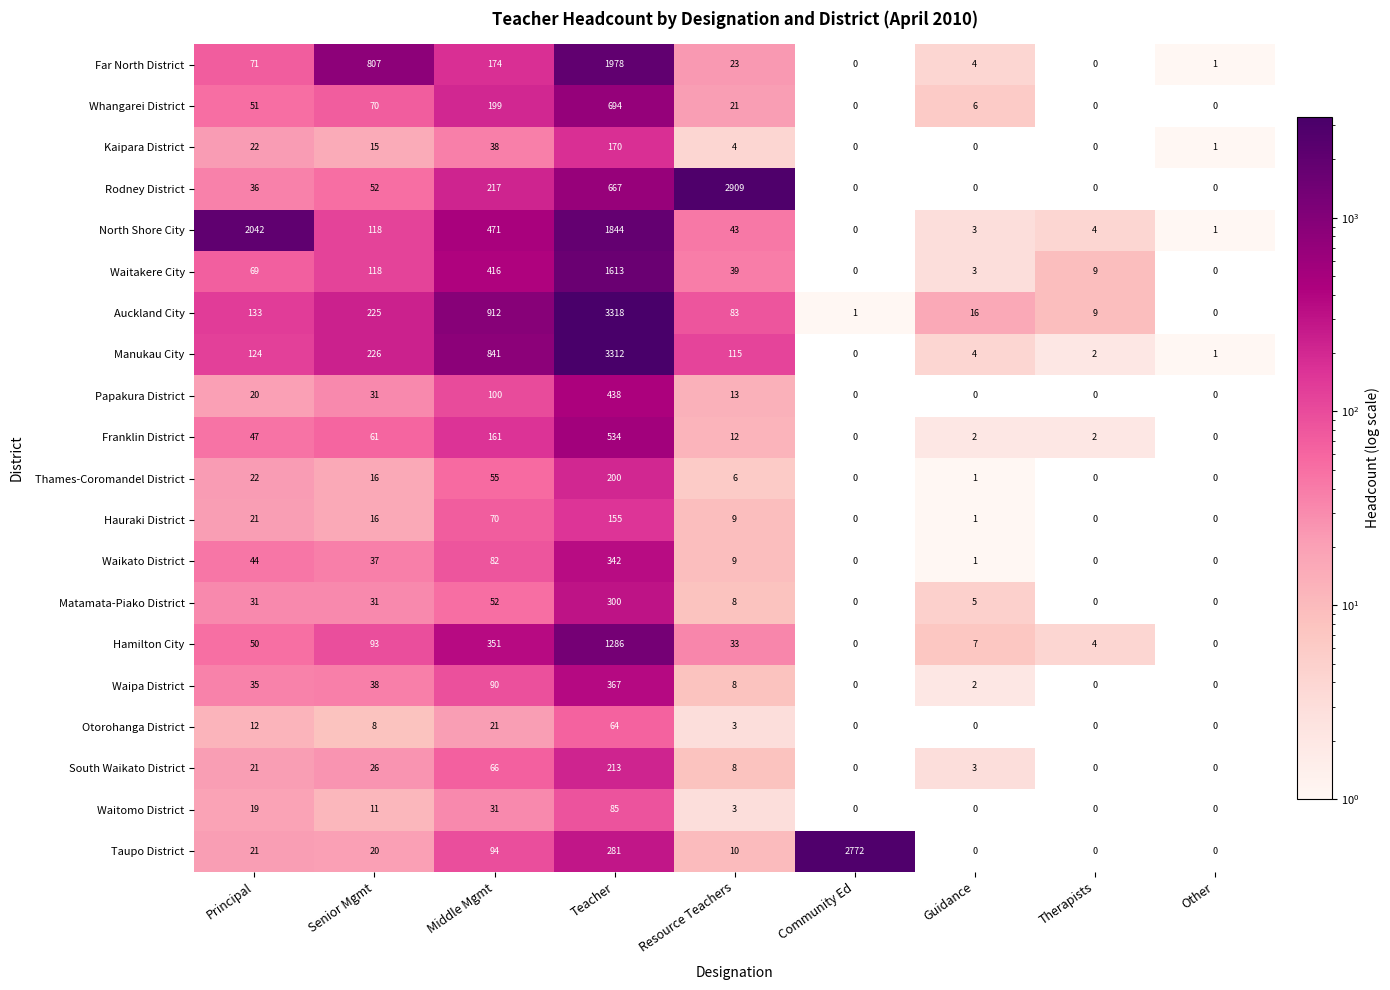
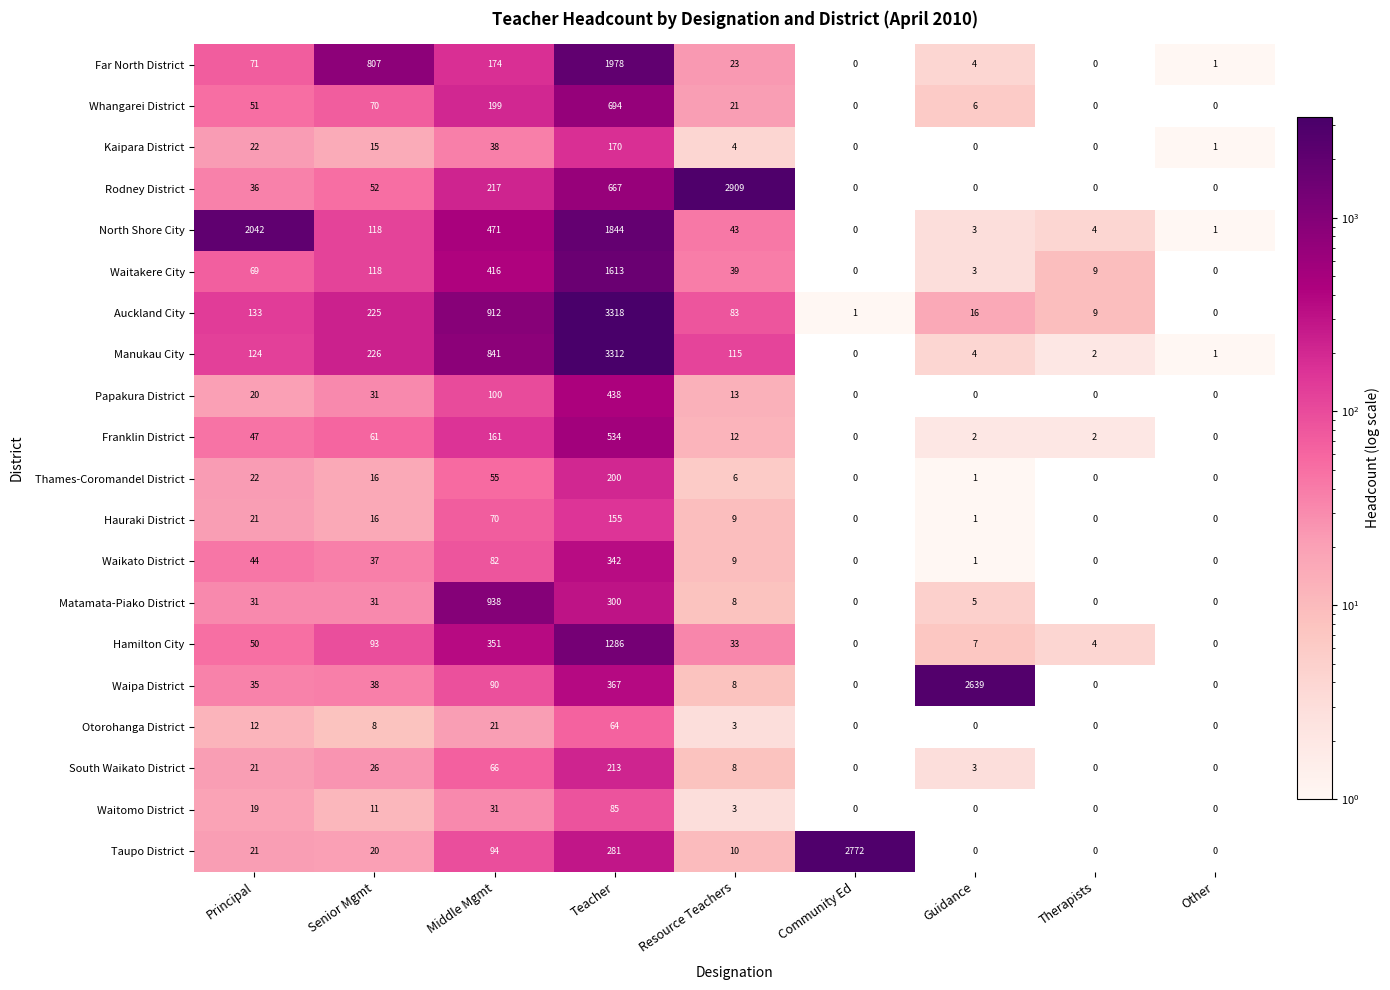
  {
    "Far North District": {
      "Principal": 71,
      "Senior Mgmt": 807,
      "Middle Mgmt": 174,
      "Teacher": 1978,
      "Resource Teachers": 23,
      "Community Ed": 0,
      "Guidance": 4,
      "Therapists": 0,
      "Other": 1
    },
    "Whangarei District": {
      "Principal": 51,
      "Senior Mgmt": 70,
      "Middle Mgmt": 199,
      "Teacher": 694,
      "Resource Teachers": 21,
      "Community Ed": 0,
      "Guidance": 6,
      "Therapists": 0,
      "Other": 0
    },
    "Kaipara District": {
      "Principal": 22,
      "Senior Mgmt": 15,
      "Middle Mgmt": 38,
      "Teacher": 170,
      "Resource Teachers": 4,
      "Community Ed": 0,
      "Guidance": 0,
      "Therapists": 0,
      "Other": 1
    },
    "Rodney District": {
      "Principal": 36,
      "Senior Mgmt": 52,
      "Middle Mgmt": 217,
      "Teacher": 667,
      "Resource Teachers": 2909,
      "Community Ed": 0,
      "Guidance": 0,
      "Therapists": 0,
      "Other": 0
    },
    "North Shore City": {
      "Principal": 2042,
      "Senior Mgmt": 118,
      "Middle Mgmt": 471,
      "Teacher": 1844,
      "Resource Teachers": 43,
      "Community Ed": 0,
      "Guidance": 3,
      "Therapists": 4,
      "Other": 1
    },
    "Waitakere City": {
      "Principal": 69,
      "Senior Mgmt": 118,
      "Middle Mgmt": 416,
      "Teacher": 1613,
      "Resource Teachers": 39,
      "Community Ed": 0,
      "Guidance": 3,
      "Therapists": 9,
      "Other": 0
    },
    "Auckland City": {
      "Principal": 133,
      "Senior Mgmt": 225,
      "Middle Mgmt": 912,
      "Teacher": 3318,
      "Resource Teachers": 83,
      "Community Ed": 1,
      "Guidance": 16,
      "Therapists": 9,
      "Other": 0
    },
    "Manukau City": {
      "Principal": 124,
      "Senior Mgmt": 226,
      "Middle Mgmt": 841,
      "Teacher": 3312,
      "Resource Teachers": 115,
      "Community Ed": 0,
      "Guidance": 4,
      "Therapists": 2,
      "Other": 1
    },
    "Papakura District": {
      "Principal": 20,
      "Senior Mgmt": 31,
      "Middle Mgmt": 100,
      "Teacher": 438,
      "Resource Teachers": 13,
      "Community Ed": 0,
      "Guidance": 0,
      "Therapists": 0,
      "Other": 0
    },
    "Franklin District": {
      "Principal": 47,
      "Senior Mgmt": 61,
      "Middle Mgmt": 161,
      "Teacher": 534,
      "Resource Teachers": 12,
      "Community Ed": 0,
      "Guidance": 2,
      "Therapists": 2,
      "Other": 0
    },
    "Thames-Coromandel District": {
      "Principal": 22,
      "Senior Mgmt": 16,
      "Middle Mgmt": 55,
      "Teacher": 200,
      "Resource Teachers": 6,
      "Community Ed": 0,
      "Guidance": 1,
      "Therapists": 0,
      "Other": 0
    },
    "Hauraki District": {
      "Principal": 21,
      "Senior Mgmt": 16,
      "Middle Mgmt": 70,
      "Teacher": 155,
      "Resource Teachers": 9,
      "Community Ed": 0,
      "Guidance": 1,
      "Therapists": 0,
      "Other": 0
    },
    "Waikato District": {
      "Principal": 44,
      "Senior Mgmt": 37,
      "Middle Mgmt": 82,
      "Teacher": 342,
      "Resource Teachers": 9,
      "Community Ed": 0,
      "Guidance": 1,
      "Therapists": 0,
      "Other": 0
    },
    "Matamata-Piako District": {
      "Principal": 31,
      "Senior Mgmt": 31,
-     "Middle Mgmt": 52,
+     "Middle Mgmt": 938,
      "Teacher": 300,
      "Resource Teachers": 8,
      "Community Ed": 0,
      "Guidance": 5,
      "Therapists": 0,
      "Other": 0
    },
    "Hamilton City": {
      "Principal": 50,
      "Senior Mgmt": 93,
      "Middle Mgmt": 351,
      "Teacher": 1286,
      "Resource Teachers": 33,
      "Community Ed": 0,
      "Guidance": 7,
      "Therapists": 4,
      "Other": 0
    },
    "Waipa District": {
      "Principal": 35,
      "Senior Mgmt": 38,
      "Middle Mgmt": 90,
      "Teacher": 367,
      "Resource Teachers": 8,
      "Community Ed": 0,
-     "Guidance": 2,
+     "Guidance": 2639,
      "Therapists": 0,
      "Other": 0
    },
    "Otorohanga District": {
      "Principal": 12,
      "Senior Mgmt": 8,
      "Middle Mgmt": 21,
      "Teacher": 64,
      "Resource Teachers": 3,
      "Community Ed": 0,
      "Guidance": 0,
      "Therapists": 0,
      "Other": 0
    },
    "South Waikato District": {
      "Principal": 21,
      "Senior Mgmt": 26,
      "Middle Mgmt": 66,
      "Teacher": 213,
      "Resource Teachers": 8,
      "Community Ed": 0,
      "Guidance": 3,
      "Therapists": 0,
      "Other": 0
    },
    "Waitomo District": {
      "Principal": 19,
      "Senior Mgmt": 11,
      "Middle Mgmt": 31,
      "Teacher": 85,
      "Resource Teachers": 3,
      "Community Ed": 0,
      "Guidance": 0,
      "Therapists": 0,
      "Other": 0
    },
    "Taupo District": {
      "Principal": 21,
      "Senior Mgmt": 20,
      "Middle Mgmt": 94,
      "Teacher": 281,
      "Resource Teachers": 10,
      "Community Ed": 2772,
      "Guidance": 0,
      "Therapists": 0,
      "Other": 0
    }
  }
